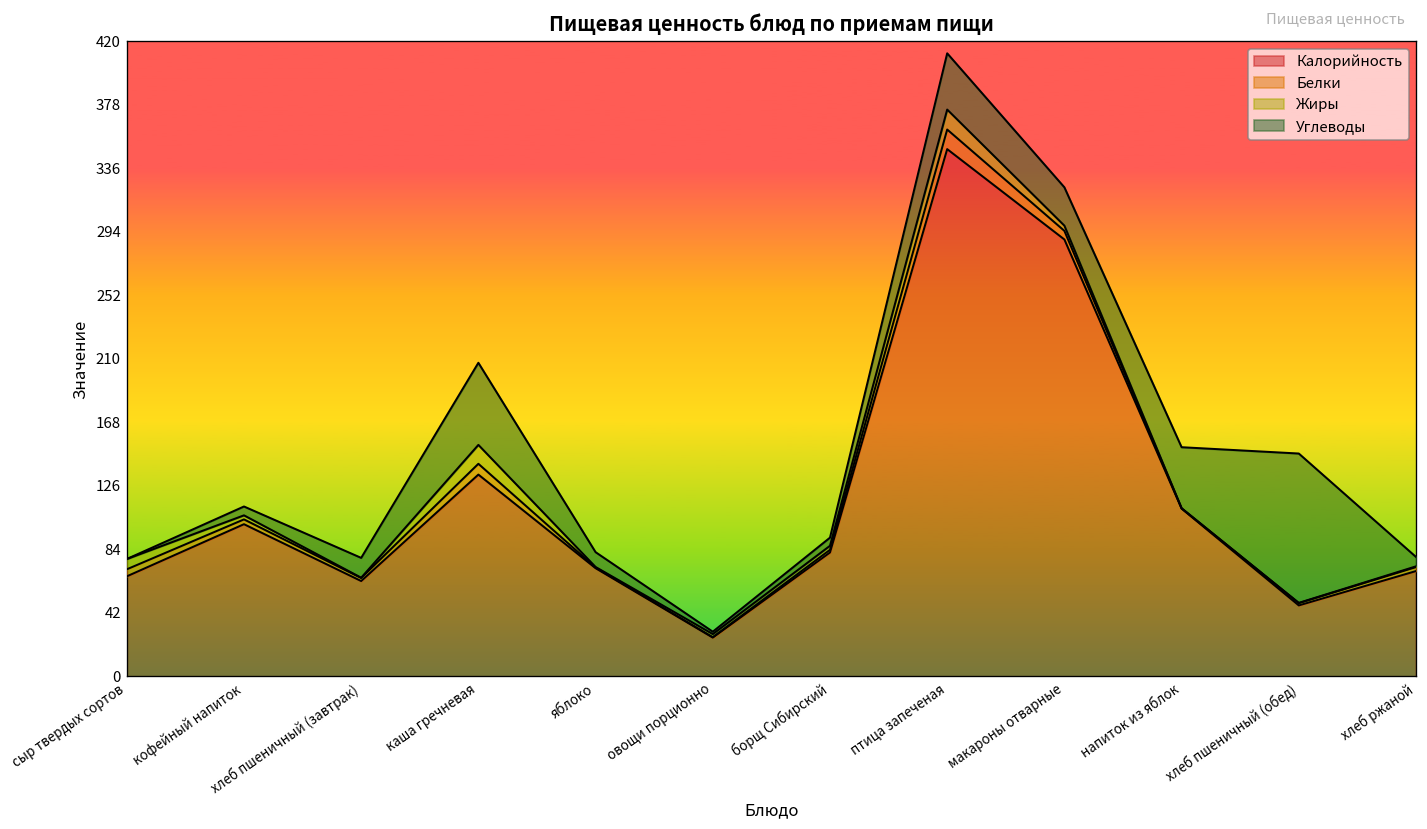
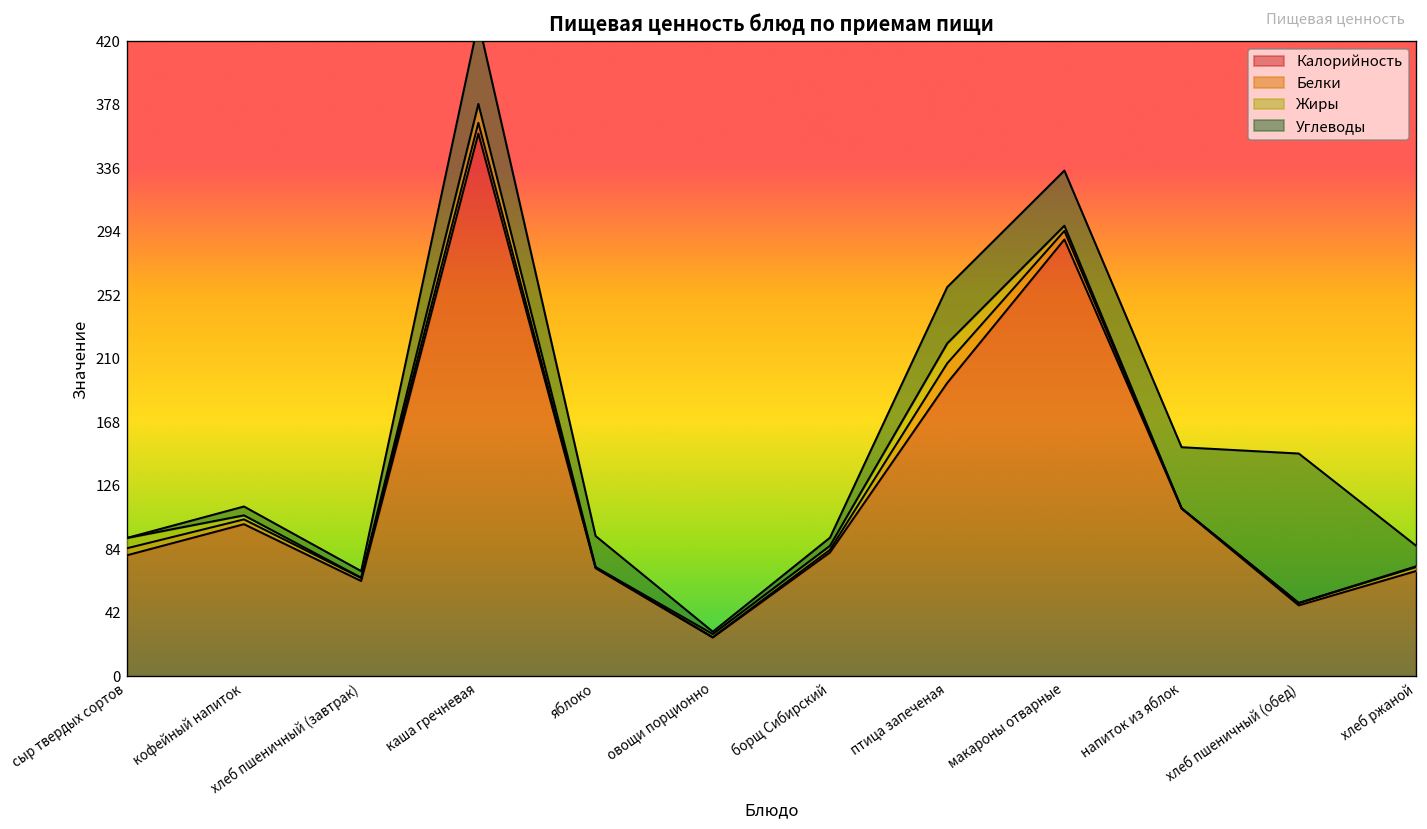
  {
    "Калорийность": {
-     "сыр твердых сортов": 66,
+     "сыр твердых сортов": 80,
      "кофейный напиток": 101,
      "хлеб пшеничный (завтрак)": 63,
-     "каша гречневая": 133,
-     "птица запеченая": 349,
+     "каша гречневая": 359,
+     "птица запеченая": 194,
      "макароны отварные": 289,
      "хлеб ржаной": 70
    },
    "Углеводы": {
      "кофейный напиток": 6,
-     "хлеб пшеничный (завтрак)": 13,
-     "яблоко": 10,
+     "хлеб пшеничный (завтрак)": 4,
+     "яблоко": 21,
      "борщ Сибирский": 5,
      "птица запеченая": 37,
-     "макароны отварные": 25,
+     "макароны отварные": 36,
      "напиток из яблок": 40,
      "хлеб пшеничный (обед)": 99,
-     "хлеб ржаной": 6
+     "хлеб ржаной": 14
    }
  }
